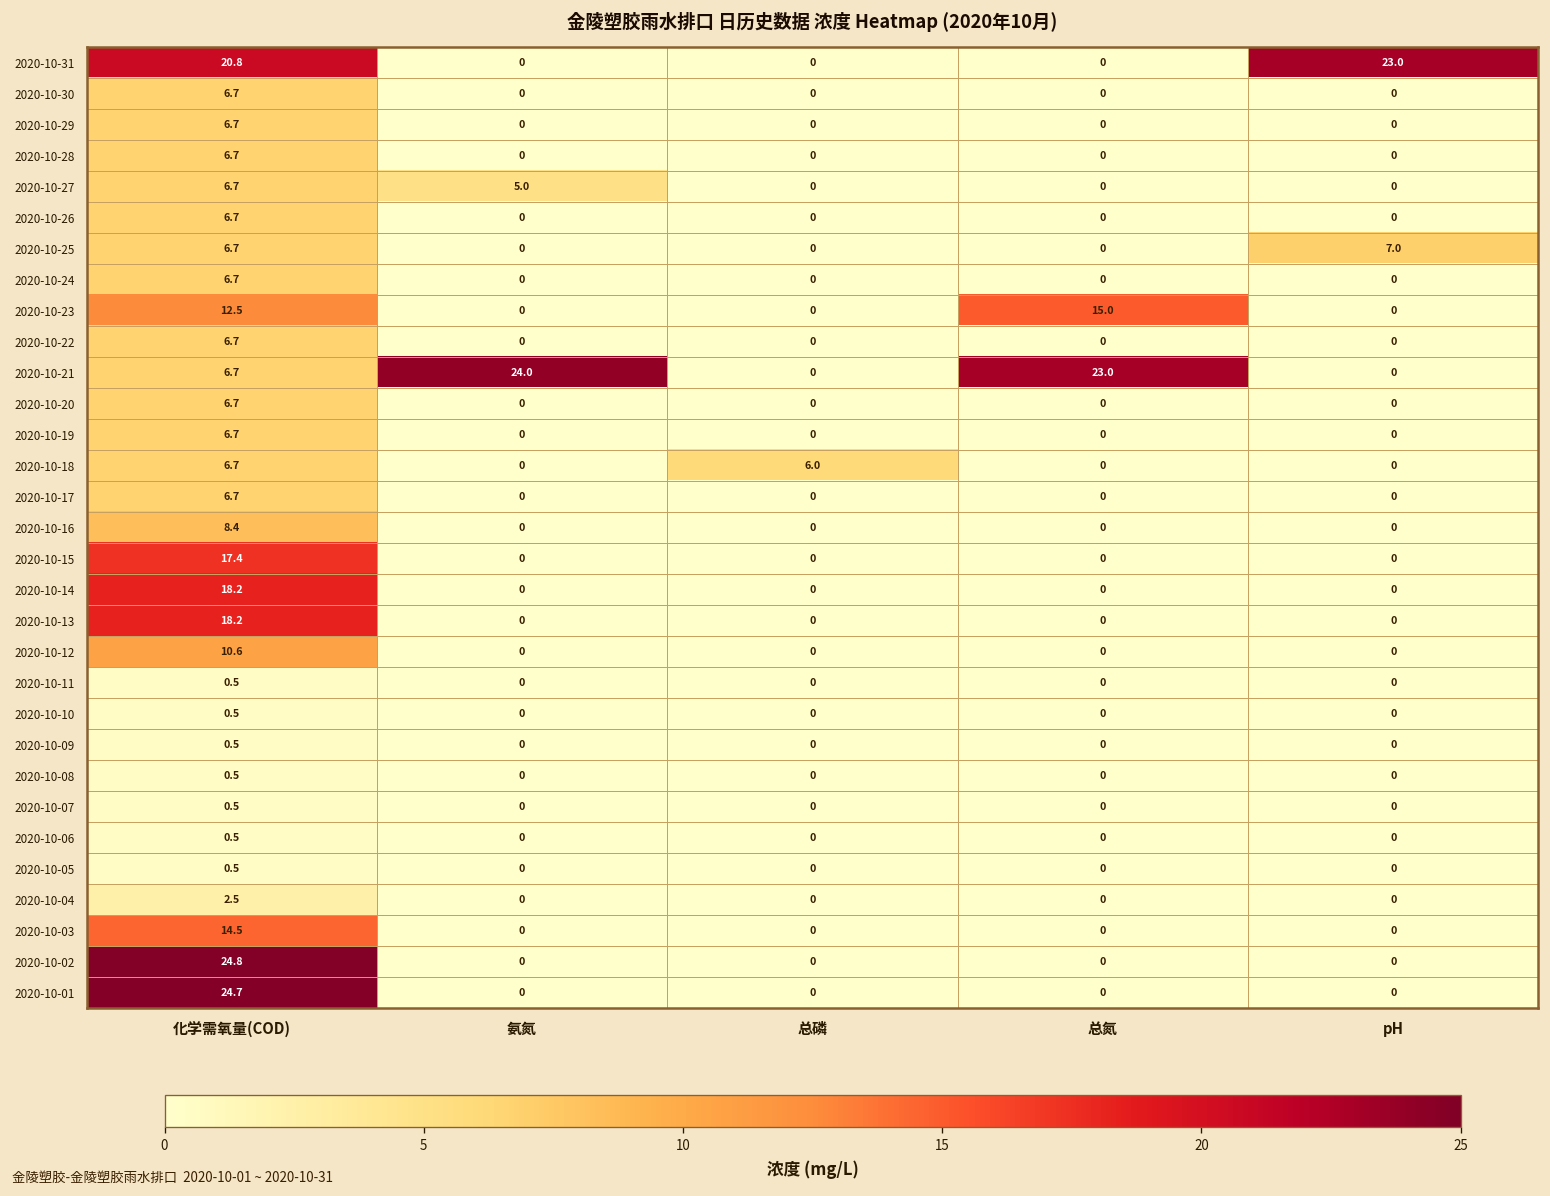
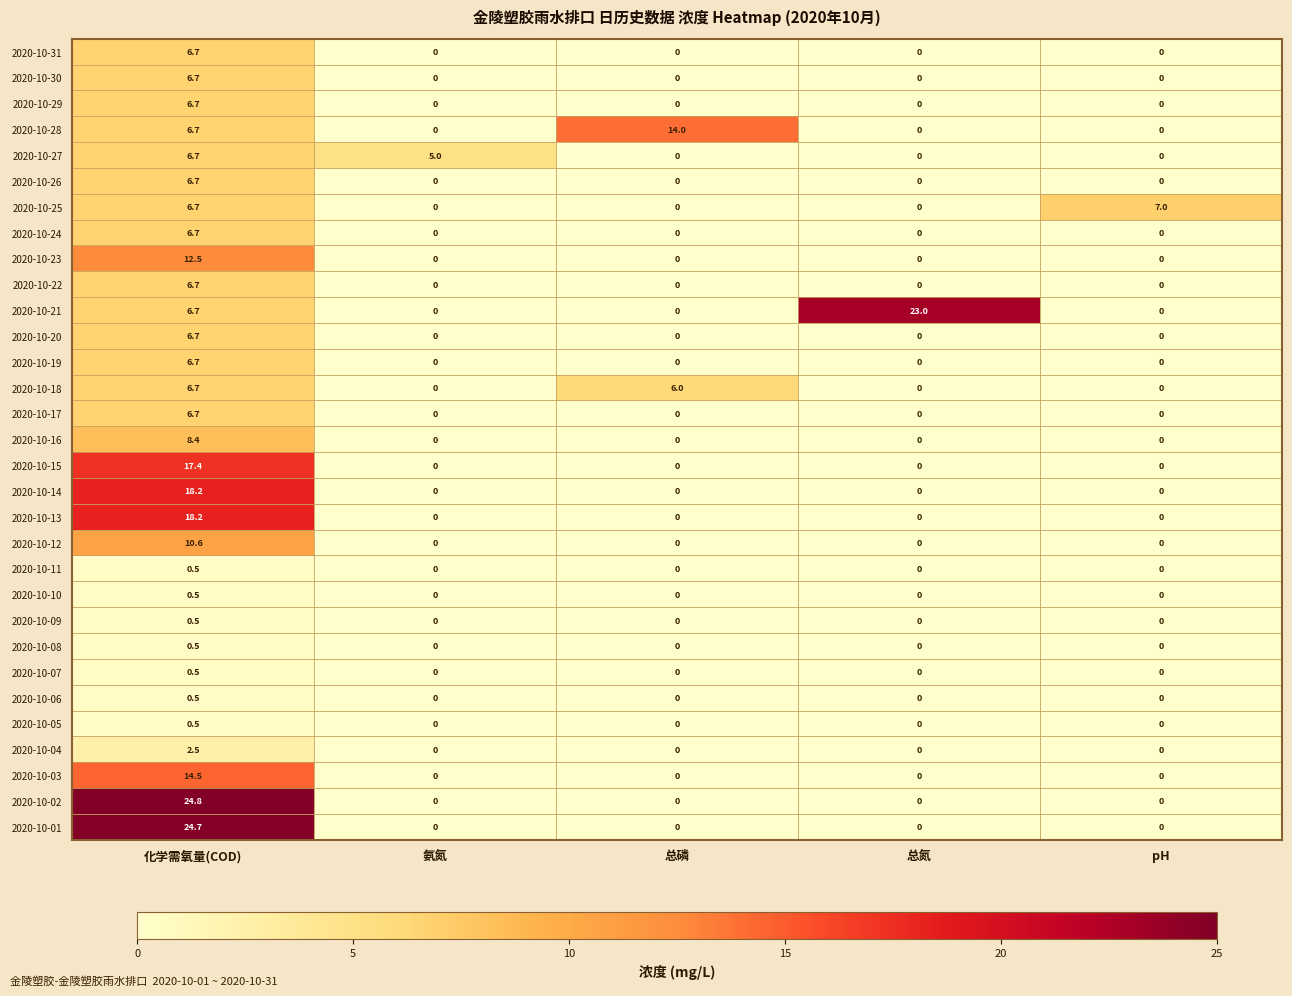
  {
    "2020-10-31": {
-     "化学需氧量(COD)": 20.8,
+     "化学需氧量(COD)": 6.7,
      "氨氮": 0,
      "总磷": 0,
      "总氮": 0,
-     "pH": 23.0
+     "pH": 0
    },
    "2020-10-30": {
      "化学需氧量(COD)": 6.7,
      "氨氮": 0,
      "总磷": 0,
      "总氮": 0,
      "pH": 0
    },
    "2020-10-29": {
      "化学需氧量(COD)": 6.7,
      "氨氮": 0,
      "总磷": 0,
      "总氮": 0,
      "pH": 0
    },
    "2020-10-28": {
      "化学需氧量(COD)": 6.7,
      "氨氮": 0,
-     "总磷": 0,
+     "总磷": 14.0,
      "总氮": 0,
      "pH": 0
    },
    "2020-10-27": {
      "化学需氧量(COD)": 6.7,
      "氨氮": 5.0,
      "总磷": 0,
      "总氮": 0,
      "pH": 0
    },
    "2020-10-26": {
      "化学需氧量(COD)": 6.7,
      "氨氮": 0,
      "总磷": 0,
      "总氮": 0,
      "pH": 0
    },
    "2020-10-25": {
      "化学需氧量(COD)": 6.7,
      "氨氮": 0,
      "总磷": 0,
      "总氮": 0,
      "pH": 7.0
    },
    "2020-10-24": {
      "化学需氧量(COD)": 6.7,
      "氨氮": 0,
      "总磷": 0,
      "总氮": 0,
      "pH": 0
    },
    "2020-10-23": {
      "化学需氧量(COD)": 12.5,
      "氨氮": 0,
      "总磷": 0,
-     "总氮": 15.0,
+     "总氮": 0,
      "pH": 0
    },
    "2020-10-22": {
      "化学需氧量(COD)": 6.7,
      "氨氮": 0,
      "总磷": 0,
      "总氮": 0,
      "pH": 0
    },
    "2020-10-21": {
      "化学需氧量(COD)": 6.7,
-     "氨氮": 24.0,
+     "氨氮": 0,
      "总磷": 0,
      "总氮": 23.0,
      "pH": 0
    },
    "2020-10-20": {
      "化学需氧量(COD)": 6.7,
      "氨氮": 0,
      "总磷": 0,
      "总氮": 0,
      "pH": 0
    },
    "2020-10-19": {
      "化学需氧量(COD)": 6.7,
      "氨氮": 0,
      "总磷": 0,
      "总氮": 0,
      "pH": 0
    },
    "2020-10-18": {
      "化学需氧量(COD)": 6.7,
      "氨氮": 0,
      "总磷": 6.0,
      "总氮": 0,
      "pH": 0
    },
    "2020-10-17": {
      "化学需氧量(COD)": 6.7,
      "氨氮": 0,
      "总磷": 0,
      "总氮": 0,
      "pH": 0
    },
    "2020-10-16": {
      "化学需氧量(COD)": 8.4,
      "氨氮": 0,
      "总磷": 0,
      "总氮": 0,
      "pH": 0
    },
    "2020-10-15": {
      "化学需氧量(COD)": 17.4,
      "氨氮": 0,
      "总磷": 0,
      "总氮": 0,
      "pH": 0
    },
    "2020-10-14": {
      "化学需氧量(COD)": 18.2,
      "氨氮": 0,
      "总磷": 0,
      "总氮": 0,
      "pH": 0
    },
    "2020-10-13": {
      "化学需氧量(COD)": 18.2,
      "氨氮": 0,
      "总磷": 0,
      "总氮": 0,
      "pH": 0
    },
    "2020-10-12": {
      "化学需氧量(COD)": 10.6,
      "氨氮": 0,
      "总磷": 0,
      "总氮": 0,
      "pH": 0
    },
    "2020-10-11": {
      "化学需氧量(COD)": 0.5,
      "氨氮": 0,
      "总磷": 0,
      "总氮": 0,
      "pH": 0
    },
    "2020-10-10": {
      "化学需氧量(COD)": 0.5,
      "氨氮": 0,
      "总磷": 0,
      "总氮": 0,
      "pH": 0
    },
    "2020-10-09": {
      "化学需氧量(COD)": 0.5,
      "氨氮": 0,
      "总磷": 0,
      "总氮": 0,
      "pH": 0
    },
    "2020-10-08": {
      "化学需氧量(COD)": 0.5,
      "氨氮": 0,
      "总磷": 0,
      "总氮": 0,
      "pH": 0
    },
    "2020-10-07": {
      "化学需氧量(COD)": 0.5,
      "氨氮": 0,
      "总磷": 0,
      "总氮": 0,
      "pH": 0
    },
    "2020-10-06": {
      "化学需氧量(COD)": 0.5,
      "氨氮": 0,
      "总磷": 0,
      "总氮": 0,
      "pH": 0
    },
    "2020-10-05": {
      "化学需氧量(COD)": 0.5,
      "氨氮": 0,
      "总磷": 0,
      "总氮": 0,
      "pH": 0
    },
    "2020-10-04": {
      "化学需氧量(COD)": 2.5,
      "氨氮": 0,
      "总磷": 0,
      "总氮": 0,
      "pH": 0
    },
    "2020-10-03": {
      "化学需氧量(COD)": 14.5,
      "氨氮": 0,
      "总磷": 0,
      "总氮": 0,
      "pH": 0
    },
    "2020-10-02": {
      "化学需氧量(COD)": 24.8,
      "氨氮": 0,
      "总磷": 0,
      "总氮": 0,
      "pH": 0
    },
    "2020-10-01": {
      "化学需氧量(COD)": 24.7,
      "氨氮": 0,
      "总磷": 0,
      "总氮": 0,
      "pH": 0
    }
  }
